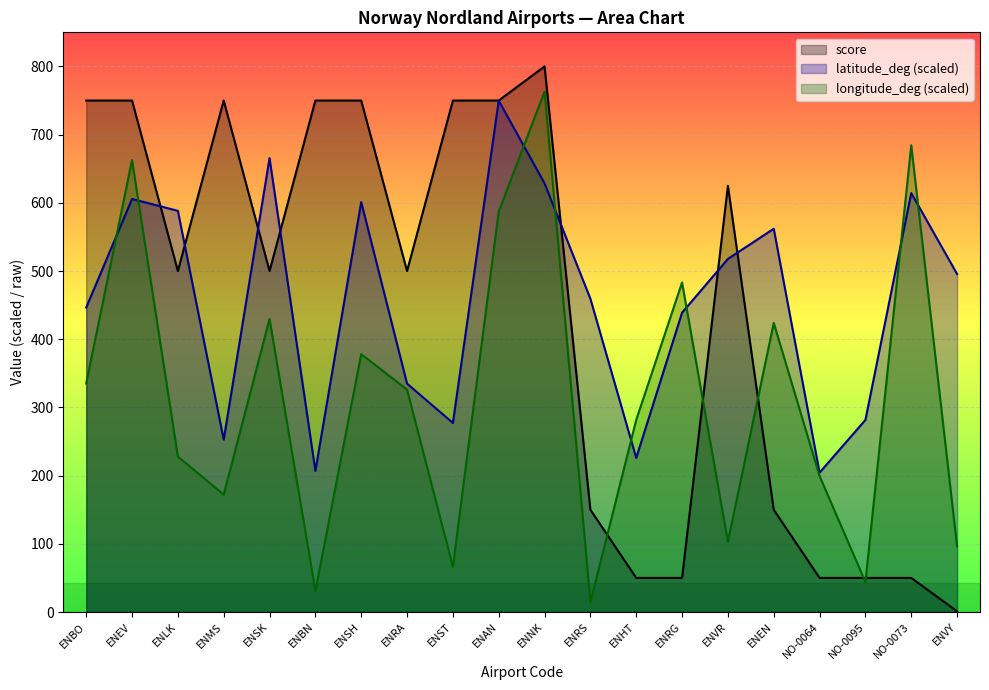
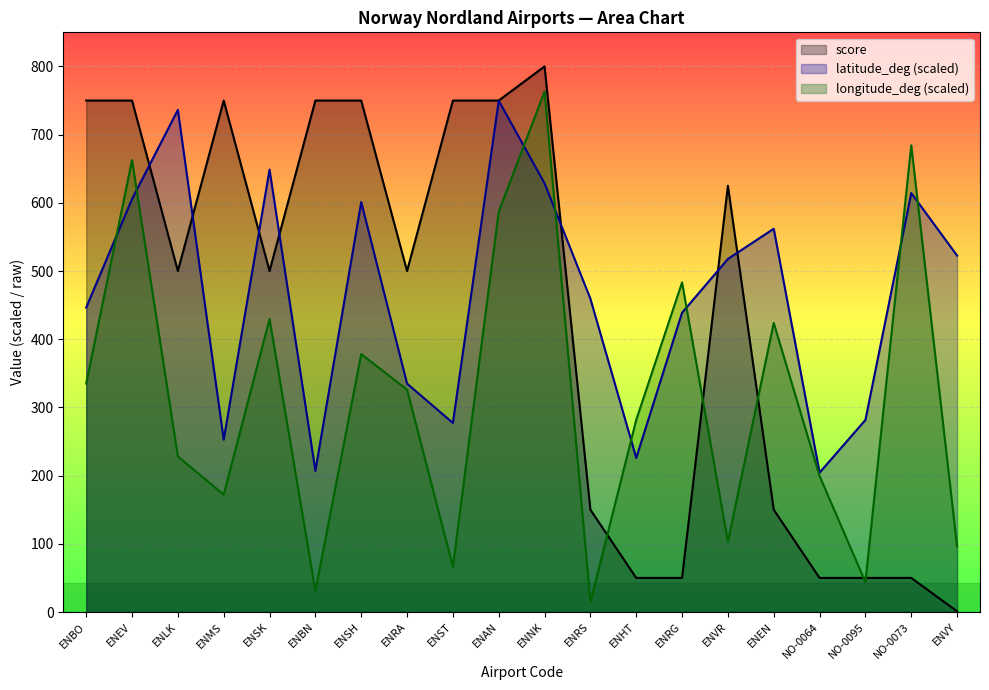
  {
    "latitude_deg (scaled)": {
      "ENBO": 450,
      "ENEV": 610,
-     "ENLK": 590,
+     "ENLK": 740,
      "ENMS": 250,
-     "ENSK": 670,
+     "ENSK": 650,
      "ENBN": 210,
      "ENSH": 600,
      "ENRA": 330,
      "ENST": 280,
      "ENNK": 630,
      "ENRS": 460,
      "ENHT": 230,
      "ENRG": 440,
      "ENVR": 520,
      "ENEN": 560,
      "NO-0064": 200,
      "NO-0095": 280,
      "NO-0073": 610,
-     "ENVY": 500
+     "ENVY": 520
    }
  }
